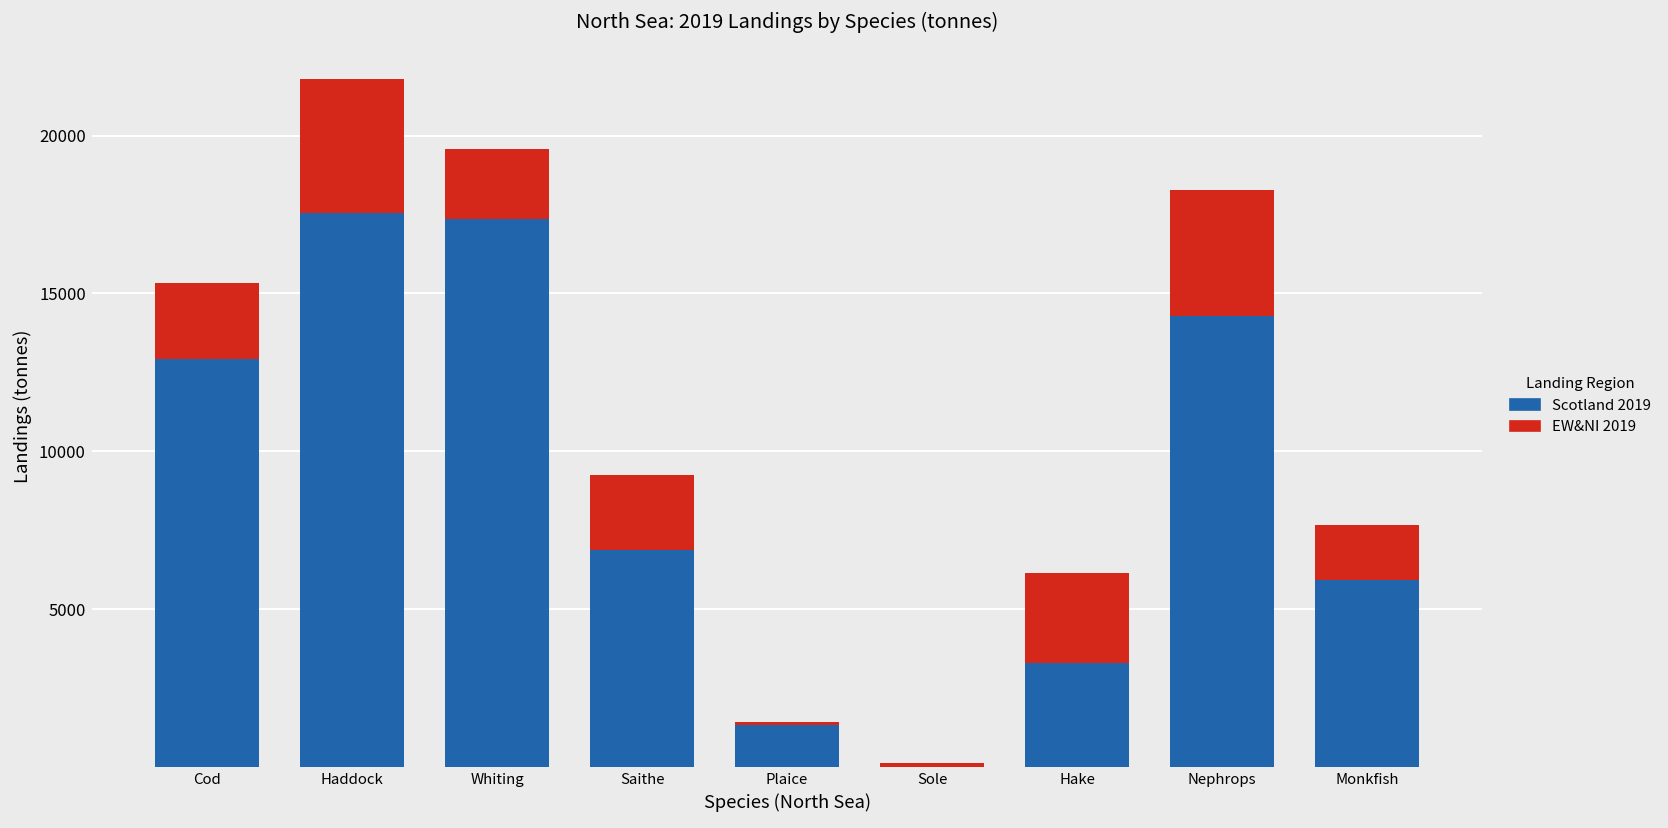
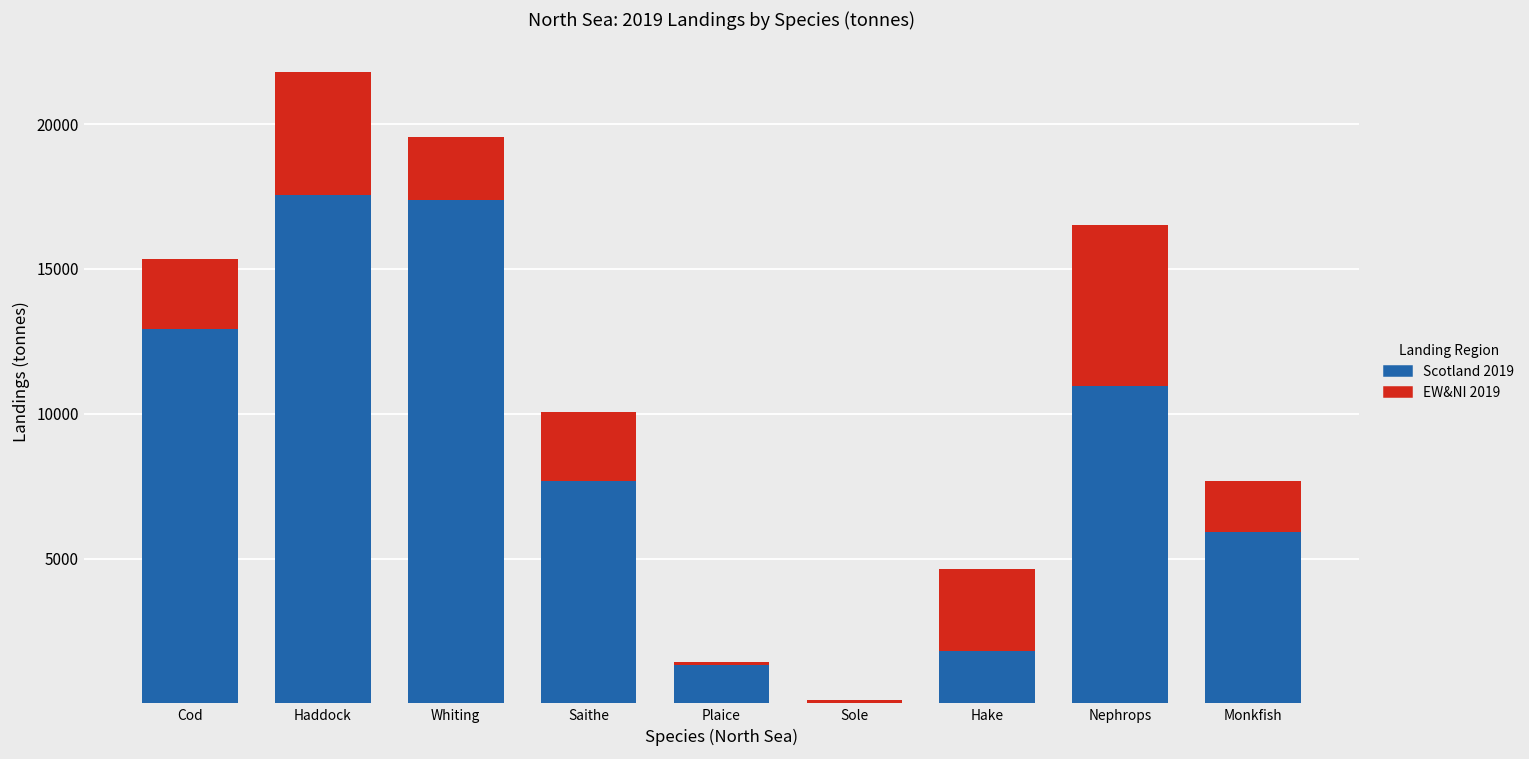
  {
    "Scotland 2019": {
      "Cod": 12900,
      "Haddock": 17600,
      "Whiting": 17400,
-     "Saithe": 6900,
+     "Saithe": 7700,
      "Plaice": 1300,
-     "Hake": 3300,
-     "Nephrops": 14300,
+     "Hake": 1800,
+     "Nephrops": 11000,
      "Monkfish": 5900
    },
    "EW&NI 2019": {
      "Cod": 2400,
      "Haddock": 4200,
      "Whiting": 2200,
      "Saithe": 2400,
      "Plaice": 100,
      "Sole": 100,
      "Hake": 2800,
-     "Nephrops": 4000,
+     "Nephrops": 5500,
      "Monkfish": 1800
    }
  }
